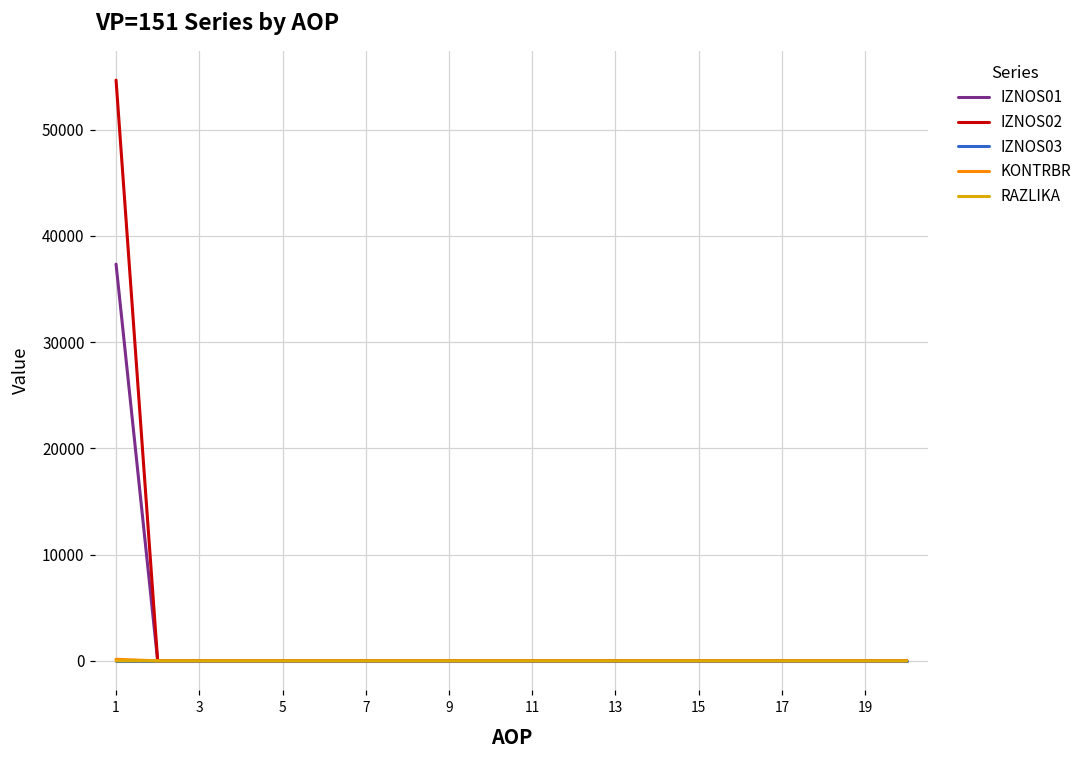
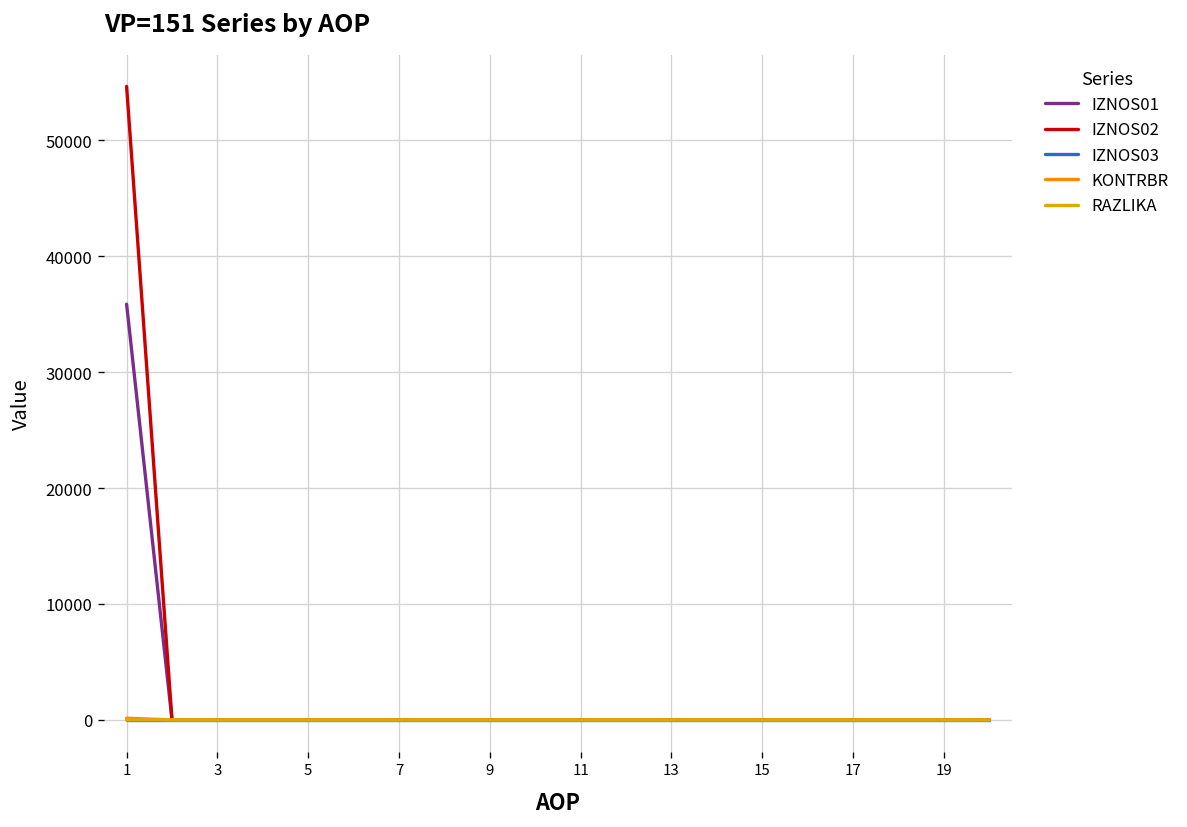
  {
    "IZNOS01": {
-     "1": 37000
+     "1": 36000
    },
    "IZNOS02": {
      "1": 55000
    }
  }
